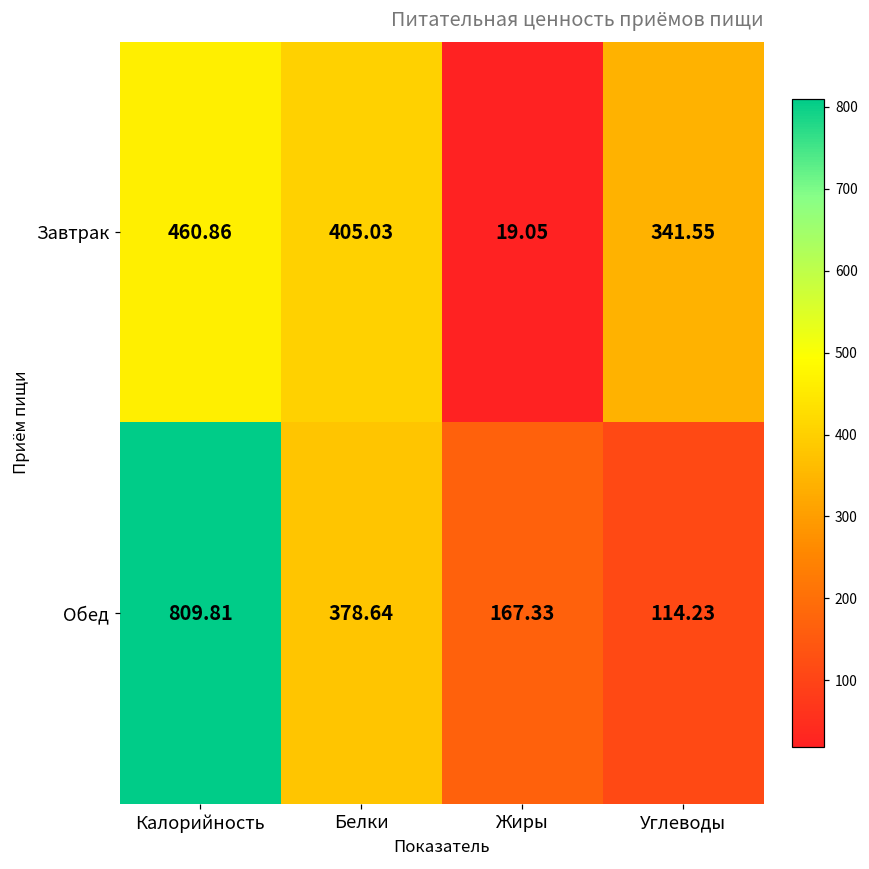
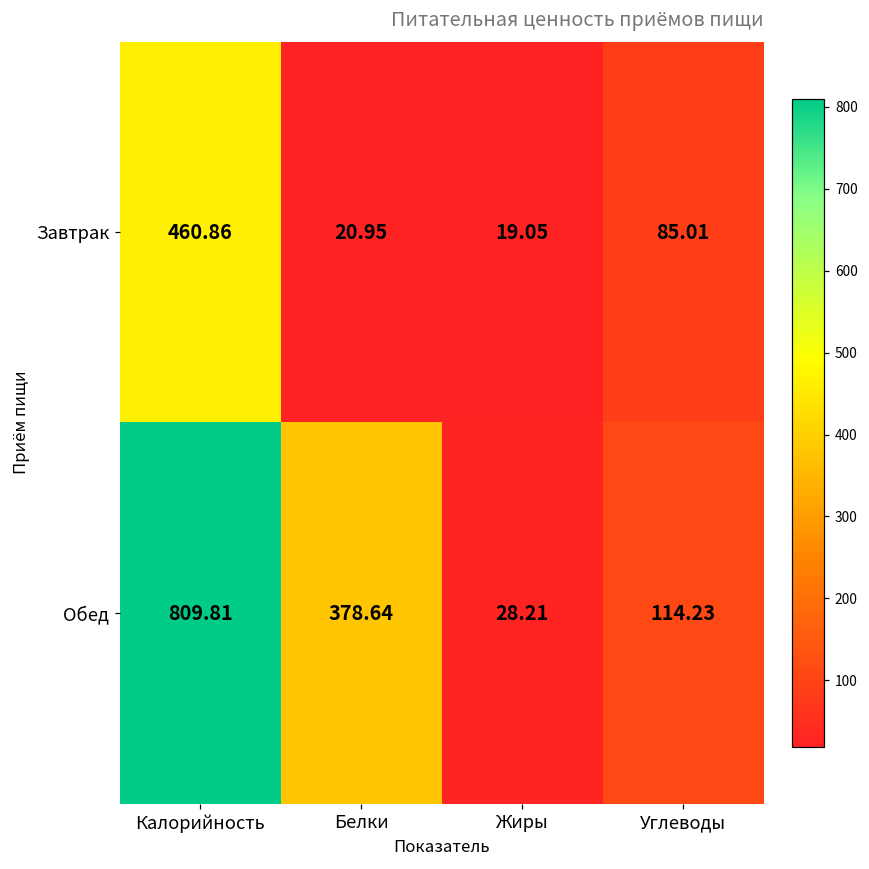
  {
    "Завтрак": {
      "Калорийность": 460.86,
-     "Белки": 405.03,
+     "Белки": 20.95,
      "Жиры": 19.05,
-     "Углеводы": 341.55
+     "Углеводы": 85.01
    },
    "Обед": {
      "Калорийность": 809.81,
      "Белки": 378.64,
-     "Жиры": 167.33,
+     "Жиры": 28.21,
      "Углеводы": 114.23
    }
  }
